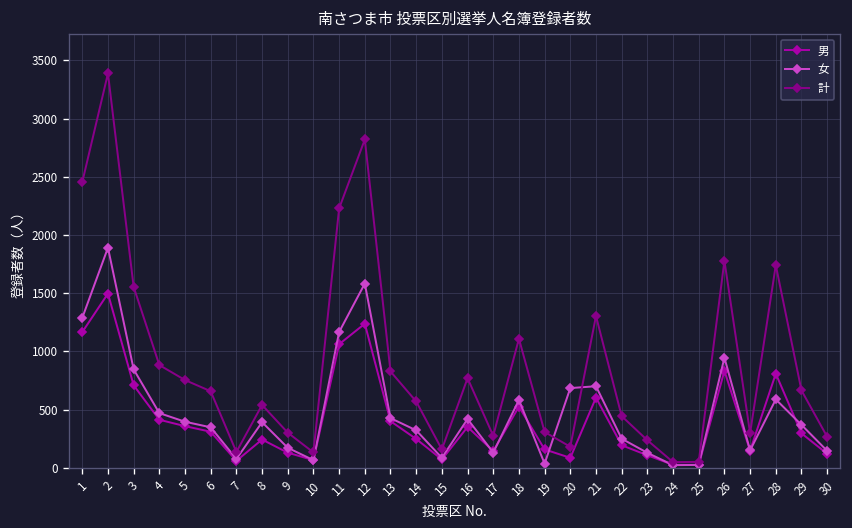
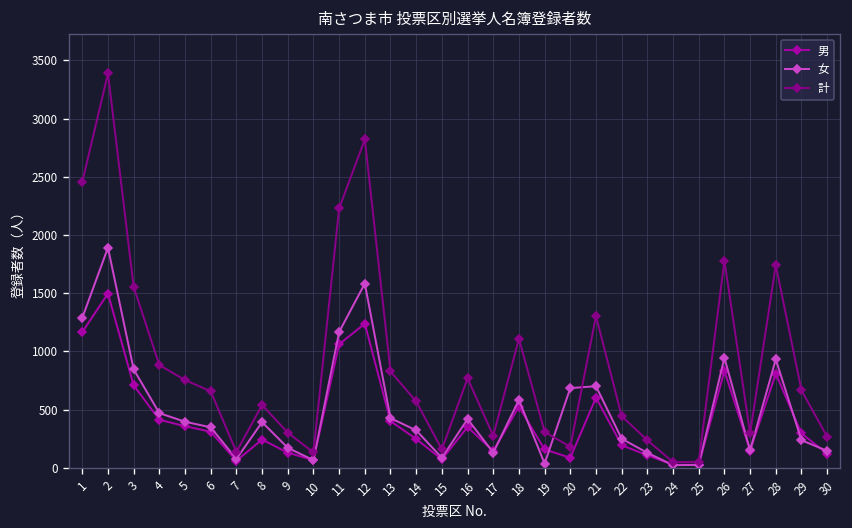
  {
    "女": {
      "1": 1300,
      "2": 1900,
      "3": 800,
      "4": 500,
      "5": 400,
      "6": 300,
      "8": 400,
      "9": 200,
      "11": 1200,
      "12": 1600,
      "13": 400,
      "14": 300,
      "16": 400,
      "18": 600,
      "19": 0,
      "20": 700,
      "21": 700,
      "22": 300,
      "26": 900,
-     "28": 600,
-     "29": 400
+     "28": 900,
+     "29": 200
    }
  }
